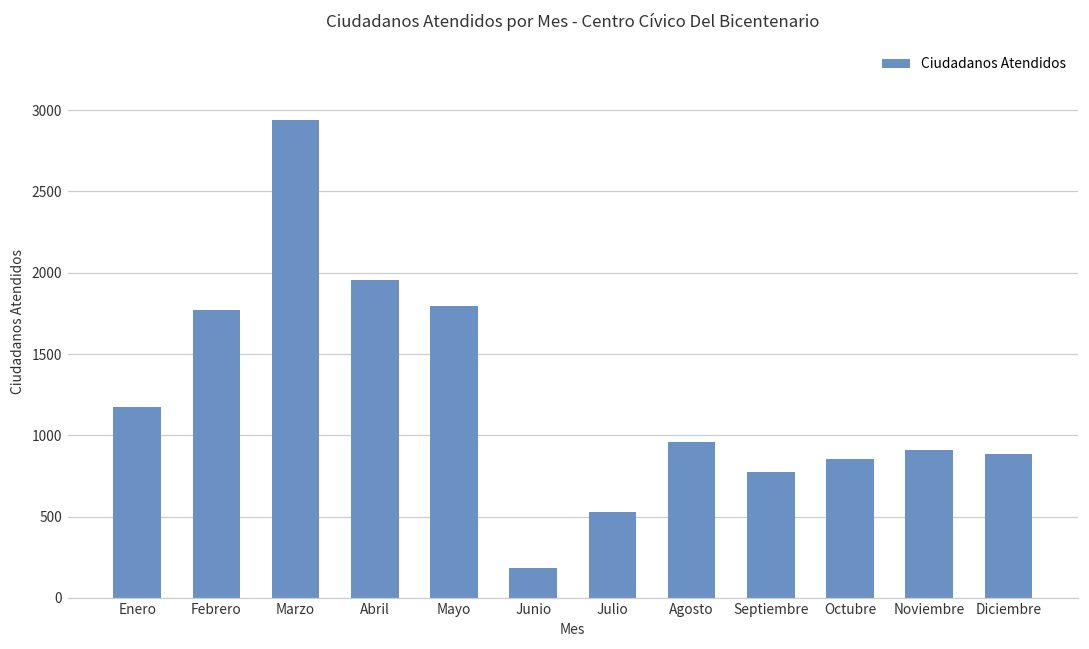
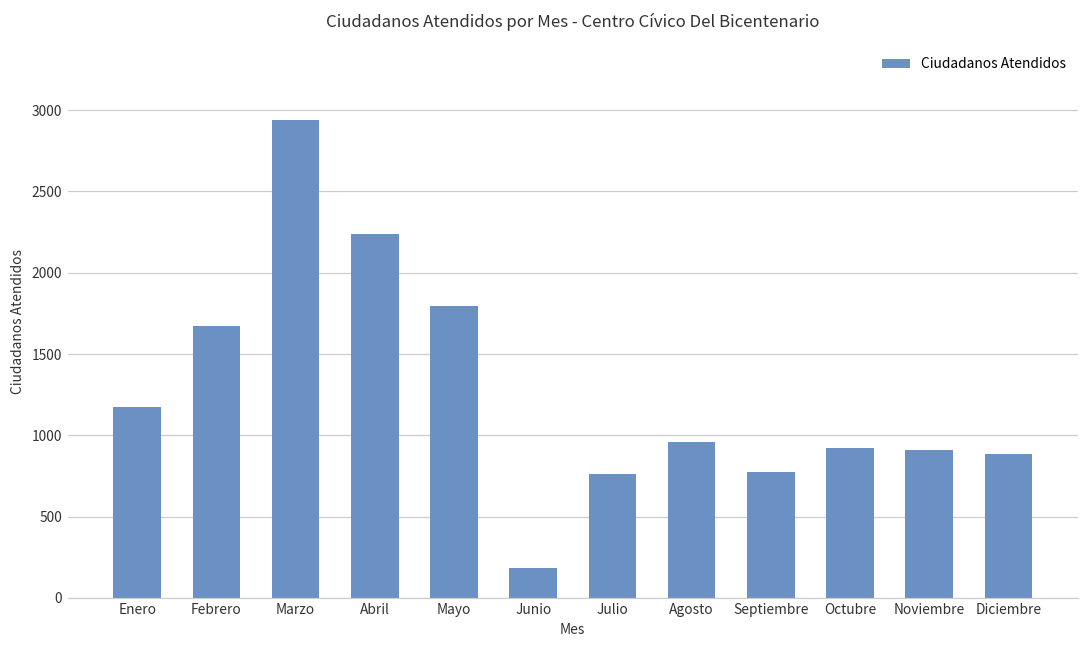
  {
    "Enero": 1180,
-   "Febrero": 1770,
+   "Febrero": 1670,
    "Marzo": 2940,
-   "Abril": 1950,
+   "Abril": 2240,
    "Mayo": 1790,
    "Junio": 190,
-   "Julio": 530,
+   "Julio": 770,
    "Agosto": 960,
    "Septiembre": 770,
-   "Octubre": 860,
+   "Octubre": 930,
    "Noviembre": 910,
    "Diciembre": 880
  }
